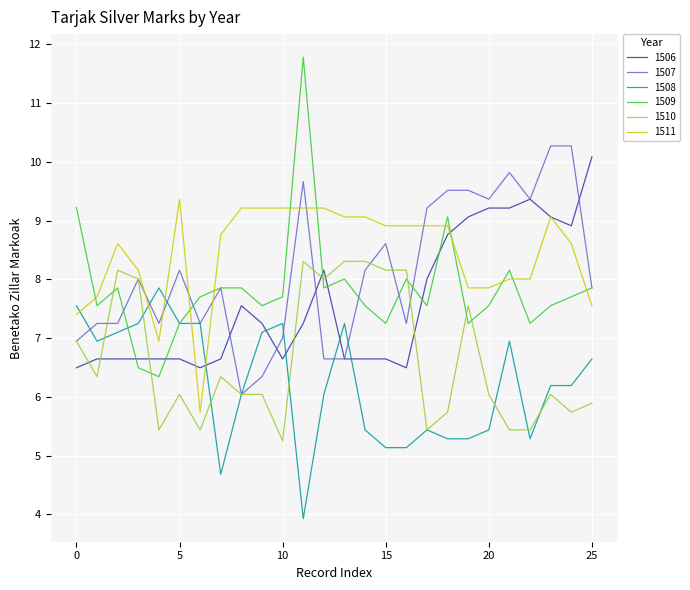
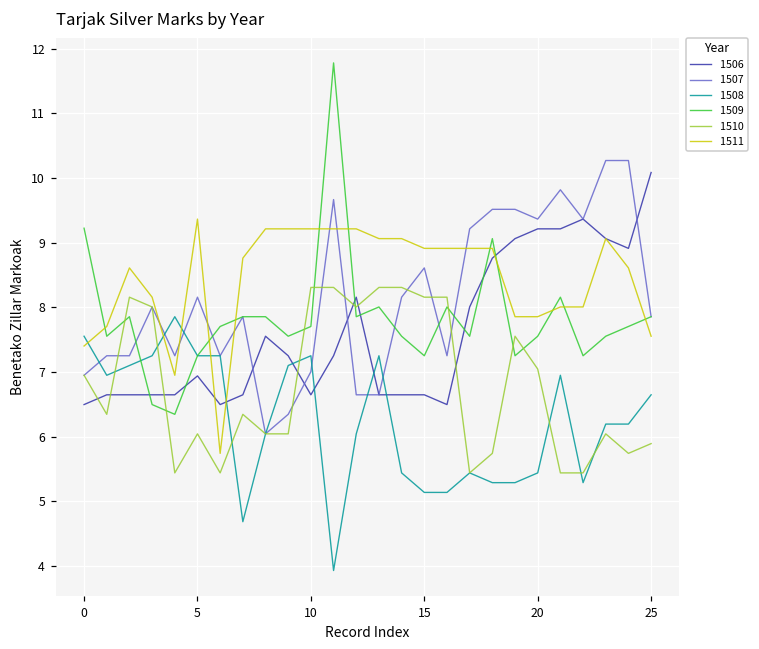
  {
    "1506": {
      "0": 6.5,
-     "5": 6.6,
+     "5": 6.9,
      "10": 6.6,
      "15": 6.6,
      "20": 9.2,
      "25": 10.1
    },
    "1507": {
      "5": 8.2,
      "10": 7.0,
      "15": 8.6,
      "20": 9.4
    },
    "1508": {
      "0": 7.6,
      "10": 7.2,
      "15": 5.1,
      "20": 5.4,
      "25": 6.6
    },
    "1509": {
      "0": 9.2,
      "10": 7.7,
      "15": 7.2,
      "20": 7.6
    },
    "1510": {
      "5": 6.0,
-     "10": 5.3,
+     "10": 8.3,
      "15": 8.2,
-     "20": 6.0,
+     "20": 7.0,
      "25": 5.9
    },
    "1511": {
      "0": 7.4,
      "5": 9.4,
      "10": 9.2,
      "15": 8.9,
      "20": 7.9,
      "25": 7.6
    }
  }
